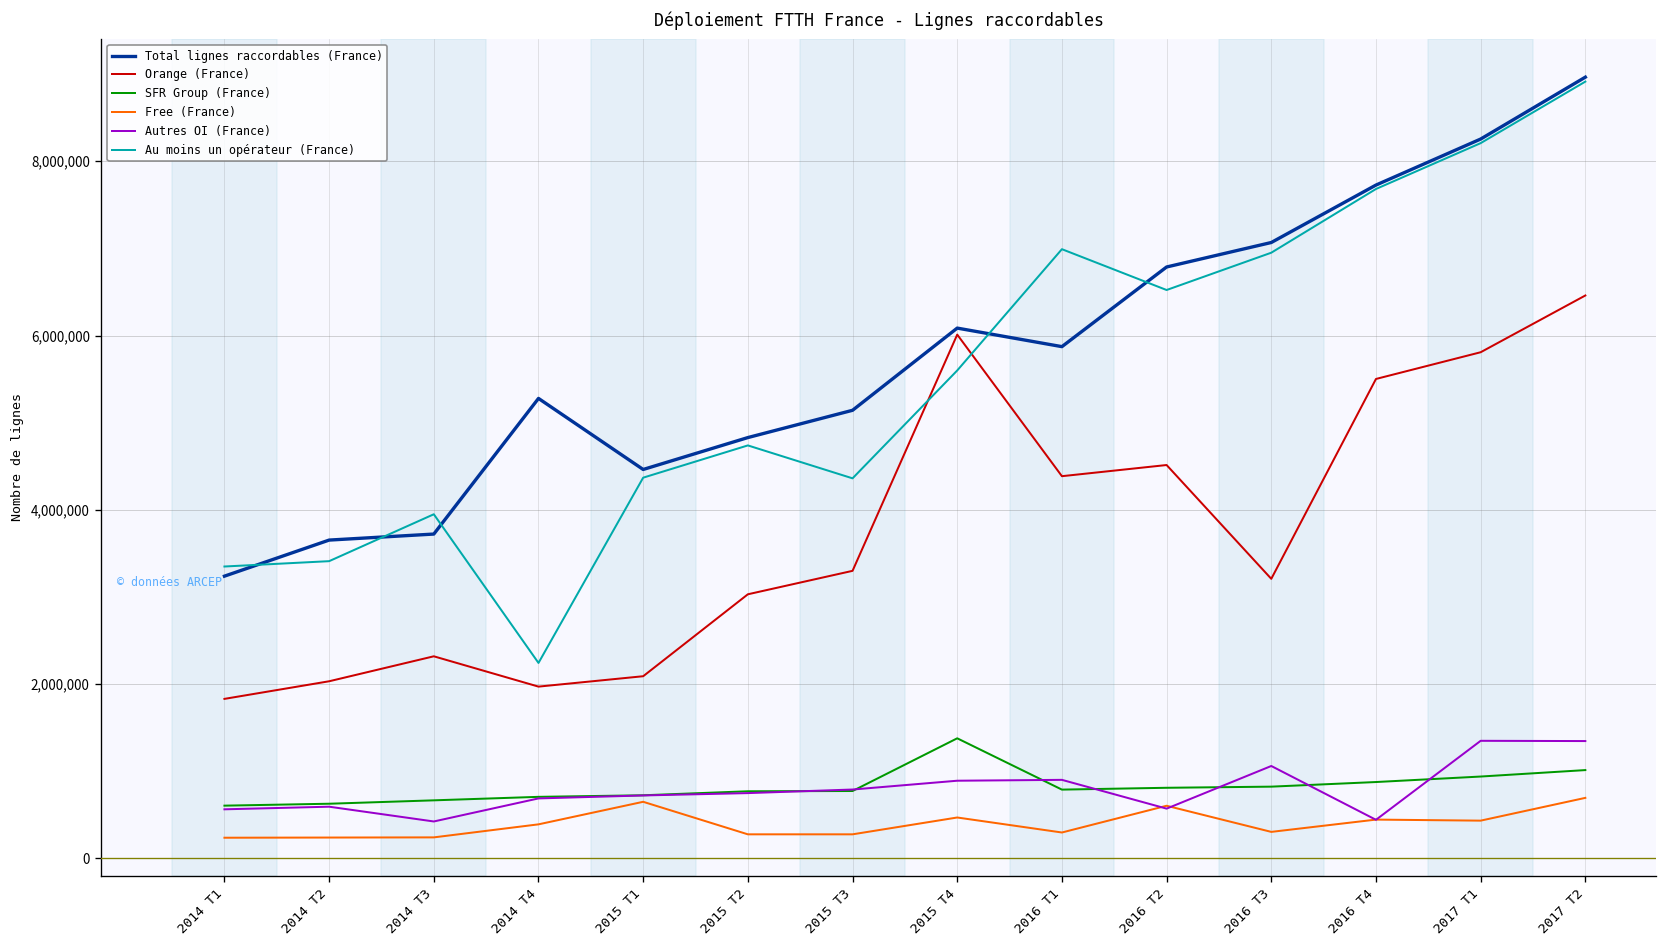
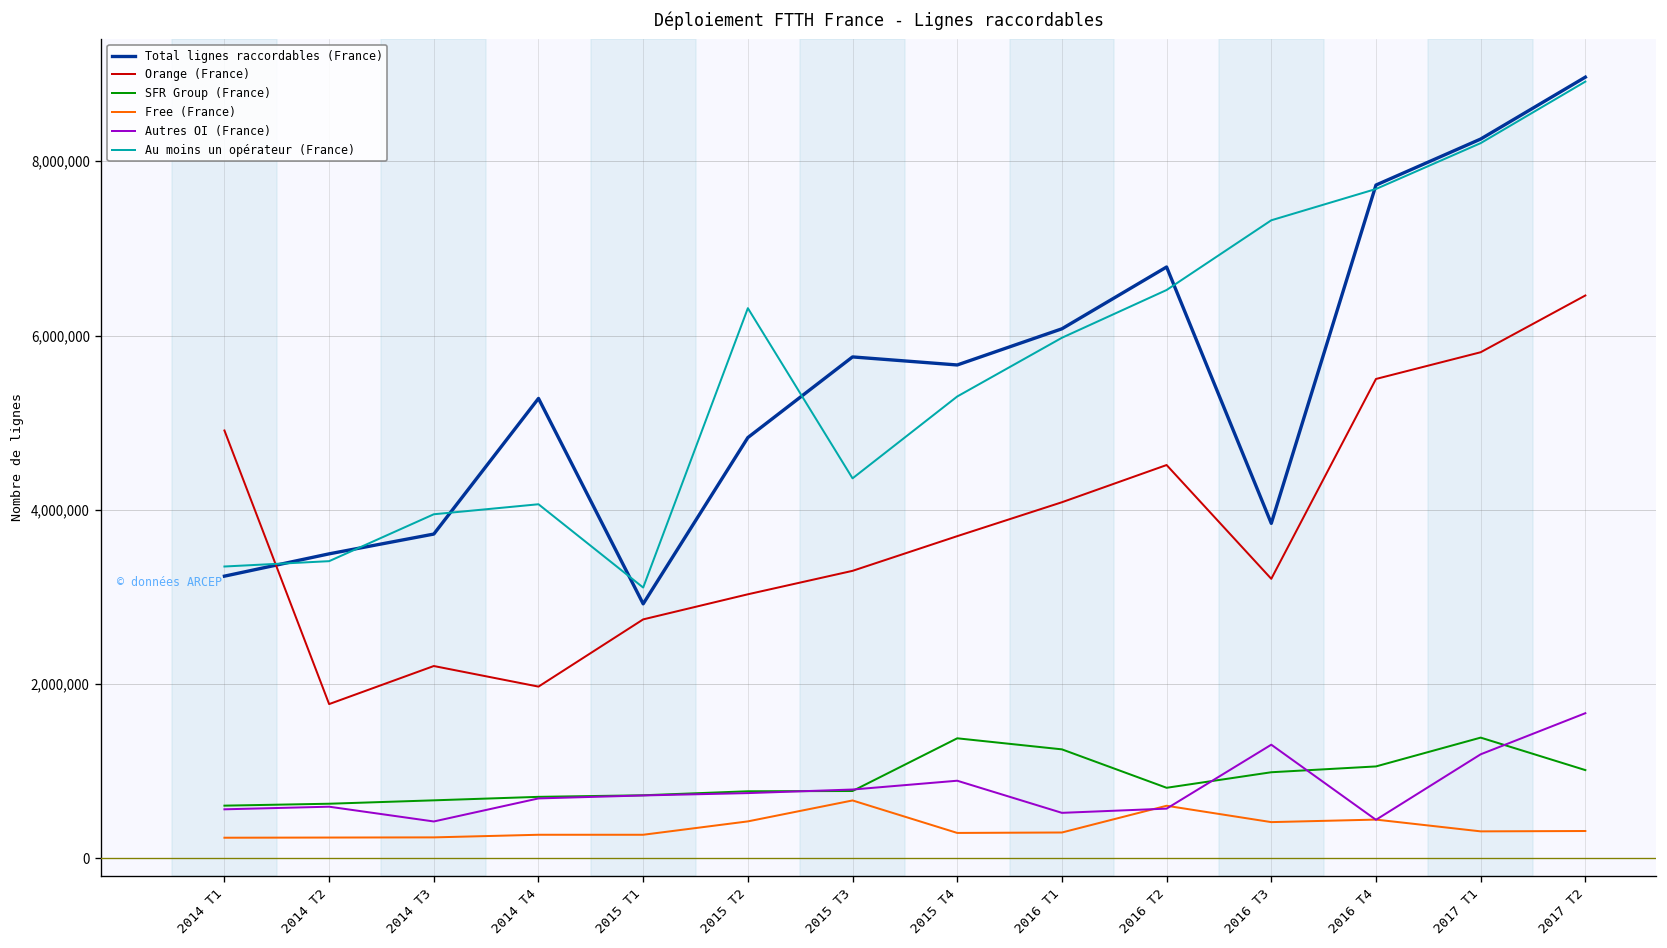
  {
    "Total lignes raccordables (France)": {
      "2014 T1": "3,200,000",
-     "2014 T2": "3,700,000",
+     "2014 T2": "3,500,000",
      "2014 T3": "3,700,000",
      "2014 T4": "5,300,000",
-     "2015 T1": "4,500,000",
+     "2015 T1": "2,900,000",
      "2015 T2": "4,800,000",
-     "2015 T3": "5,100,000",
-     "2015 T4": "6,100,000",
-     "2016 T1": "5,900,000",
+     "2015 T3": "5,800,000",
+     "2015 T4": "5,700,000",
+     "2016 T1": "6,100,000",
      "2016 T2": "6,800,000",
-     "2016 T3": "7,100,000",
+     "2016 T3": "3,800,000",
      "2016 T4": "7,700,000",
      "2017 T1": "8,300,000",
      "2017 T2": "9,000,000"
    },
    "Orange (France)": {
-     "2014 T1": "1,800,000",
-     "2014 T2": "2,000,000",
-     "2014 T3": "2,300,000",
+     "2014 T1": "4,900,000",
+     "2014 T2": "1,800,000",
+     "2014 T3": "2,200,000",
      "2014 T4": "2,000,000",
-     "2015 T1": "2,100,000",
+     "2015 T1": "2,700,000",
      "2015 T2": "3,000,000",
      "2015 T3": "3,300,000",
-     "2015 T4": "6,000,000",
-     "2016 T1": "4,400,000",
+     "2015 T4": "3,700,000",
+     "2016 T1": "4,100,000",
      "2016 T2": "4,500,000",
      "2016 T3": "3,200,000",
      "2016 T4": "5,500,000",
      "2017 T1": "5,800,000",
      "2017 T2": "6,500,000"
    },
    "SFR Group (France)": {
      "2014 T1": "600,000",
      "2014 T3": "700,000",
      "2015 T4": "1,400,000",
-     "2016 T1": "800,000",
+     "2016 T1": "1,300,000",
      "2016 T2": "800,000",
-     "2016 T3": "800,000",
-     "2016 T4": "900,000",
-     "2017 T1": "900,000",
+     "2016 T3": "1,000,000",
+     "2016 T4": "1,100,000",
+     "2017 T1": "1,400,000",
      "2017 T2": "1,000,000"
    },
    "Free (France)": {
      "2014 T1": "200,000",
      "2014 T2": "200,000",
      "2014 T3": "200,000",
-     "2014 T4": "400,000",
-     "2015 T1": "700,000",
-     "2015 T2": "300,000",
-     "2015 T3": "300,000",
-     "2015 T4": "500,000",
+     "2014 T4": "300,000",
+     "2015 T1": "300,000",
+     "2015 T2": "400,000",
+     "2015 T3": "700,000",
+     "2015 T4": "300,000",
      "2016 T1": "300,000",
-     "2016 T3": "300,000",
-     "2017 T1": "400,000",
-     "2017 T2": "700,000"
+     "2016 T3": "400,000",
+     "2017 T1": "300,000",
+     "2017 T2": "300,000"
    },
    "Autres OI (France)": {
      "2014 T1": "600,000",
      "2014 T3": "400,000",
      "2015 T4": "900,000",
-     "2016 T1": "900,000",
-     "2016 T3": "1,100,000",
-     "2017 T1": "1,300,000",
-     "2017 T2": "1,300,000"
+     "2016 T1": "500,000",
+     "2016 T3": "1,300,000",
+     "2017 T1": "1,200,000",
+     "2017 T2": "1,700,000"
    },
    "Au moins un opérateur (France)": {
      "2014 T1": "3,300,000",
      "2014 T2": "3,400,000",
      "2014 T3": "3,900,000",
-     "2014 T4": "2,200,000",
-     "2015 T1": "4,400,000",
-     "2015 T2": "4,700,000",
+     "2014 T4": "4,100,000",
+     "2015 T1": "3,100,000",
+     "2015 T2": "6,300,000",
      "2015 T3": "4,400,000",
-     "2015 T4": "5,600,000",
-     "2016 T1": "7,000,000",
+     "2015 T4": "5,300,000",
+     "2016 T1": "6,000,000",
      "2016 T2": "6,500,000",
-     "2016 T3": "7,000,000",
+     "2016 T3": "7,300,000",
      "2016 T4": "7,700,000",
      "2017 T1": "8,200,000",
      "2017 T2": "8,900,000"
    }
  }
